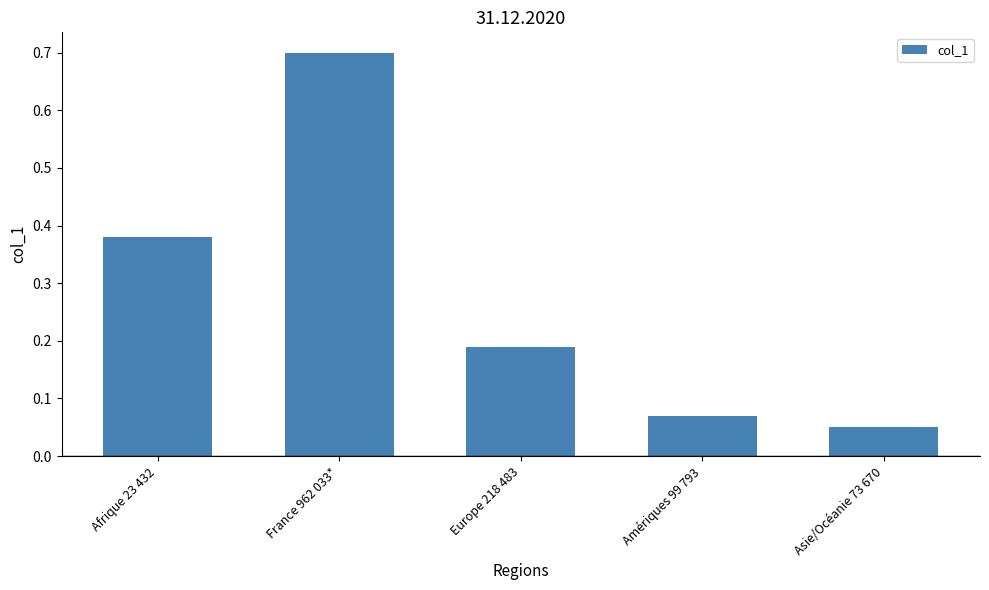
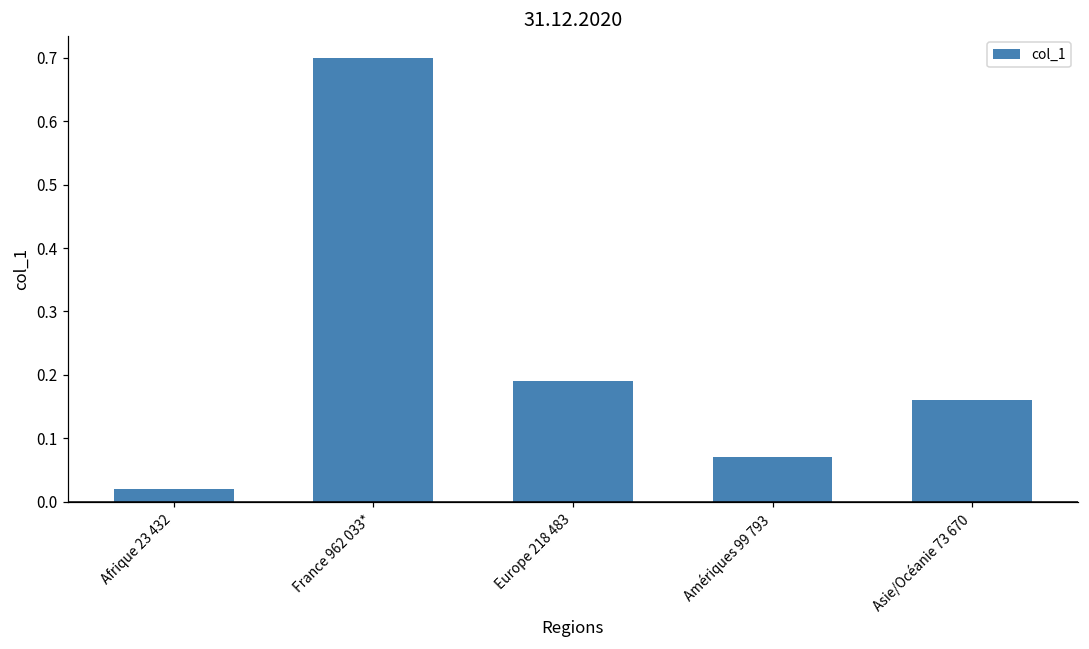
  {
-   "Afrique 23 432": 0.38,
+   "Afrique 23 432": 0.02,
    "France 962 033*": 0.70,
    "Europe 218 483": 0.19,
    "Amériques 99 793": 0.07,
-   "Asie/Océanie 73 670": 0.05
+   "Asie/Océanie 73 670": 0.16
  }
